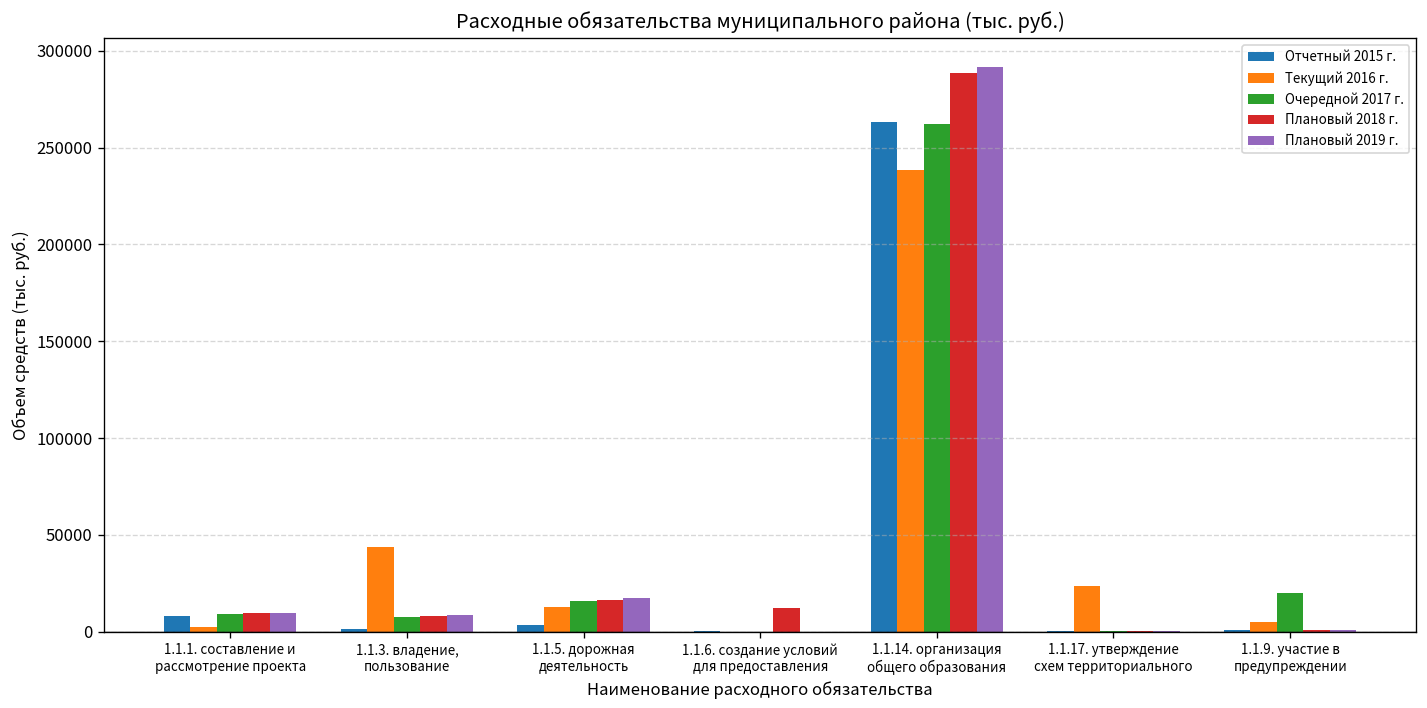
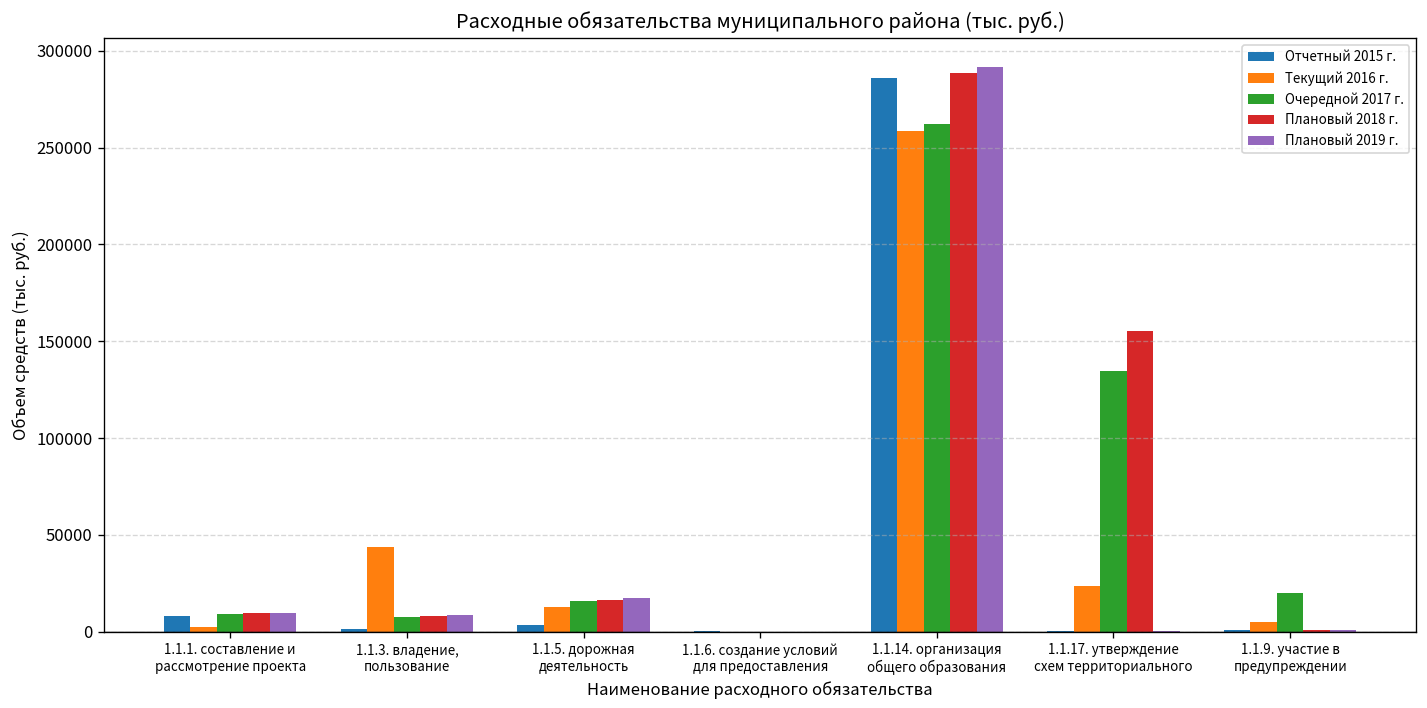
  {
    "Отчетный 2015 г.": {
      "1.1.1. составление и рассмотрение проекта": 8000,
      "1.1.5. дорожная деятельность": 3000,
-     "1.1.14. организация общего образования": 263000
+     "1.1.14. организация общего образования": 286000
    },
    "Текущий 2016 г.": {
      "1.1.1. составление и рассмотрение проекта": 3000,
      "1.1.3. владение, пользование": 44000,
      "1.1.5. дорожная деятельность": 13000,
-     "1.1.14. организация общего образования": 239000,
+     "1.1.14. организация общего образования": 259000,
      "1.1.17. утверждение схем территориального": 24000,
      "1.1.9. участие в предупреждении": 5000
    },
    "Очередной 2017 г.": {
      "1.1.1. составление и рассмотрение проекта": 9000,
      "1.1.3. владение, пользование": 8000,
      "1.1.5. дорожная деятельность": 16000,
      "1.1.14. организация общего образования": 262000,
-     "1.1.17. утверждение схем территориального": 1000,
+     "1.1.17. утверждение схем территориального": 134000,
      "1.1.9. участие в предупреждении": 20000
    },
    "Плановый 2018 г.": {
      "1.1.1. составление и рассмотрение проекта": 9000,
      "1.1.3. владение, пользование": 8000,
      "1.1.5. дорожная деятельность": 17000,
-     "1.1.6. создание условий для предоставления": 12000,
+     "1.1.6. создание условий для предоставления": 0,
      "1.1.14. организация общего образования": 289000,
-     "1.1.17. утверждение схем территориального": 1000
+     "1.1.17. утверждение схем территориального": 155000
    },
    "Плановый 2019 г.": {
      "1.1.1. составление и рассмотрение проекта": 10000,
      "1.1.3. владение, пользование": 9000,
      "1.1.5. дорожная деятельность": 17000,
      "1.1.14. организация общего образования": 292000
    }
  }
